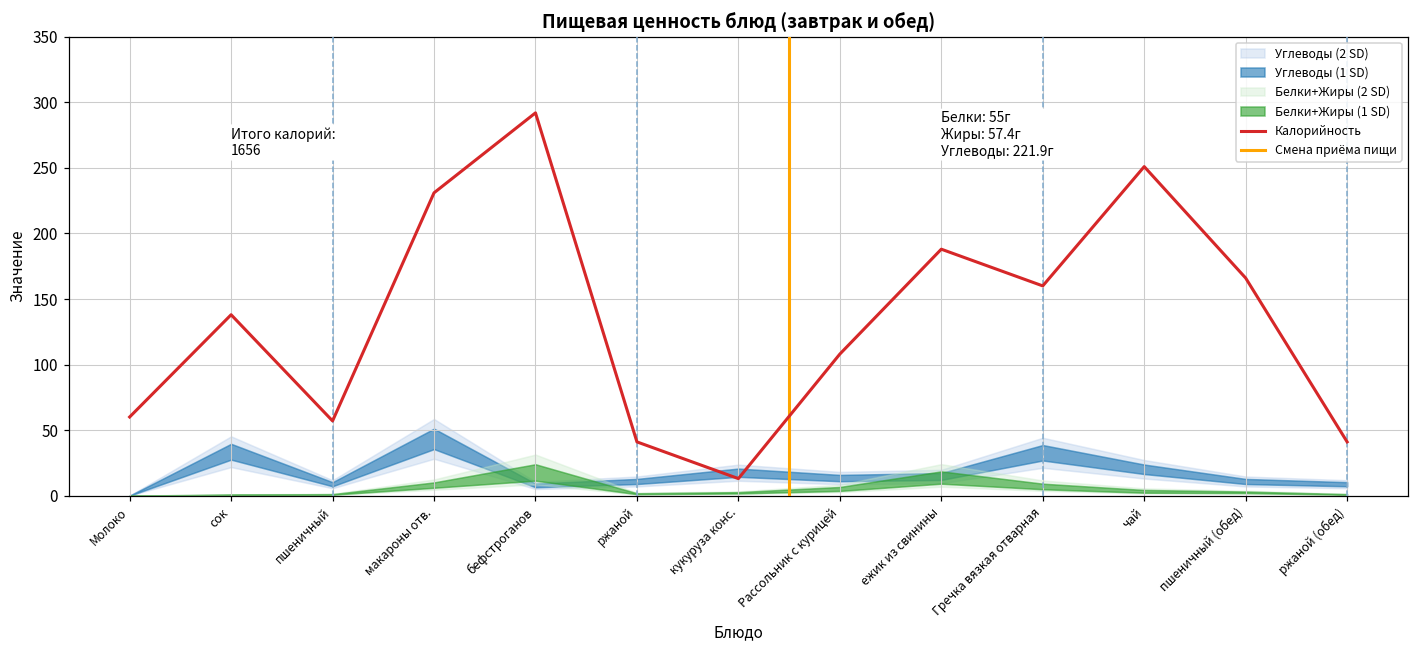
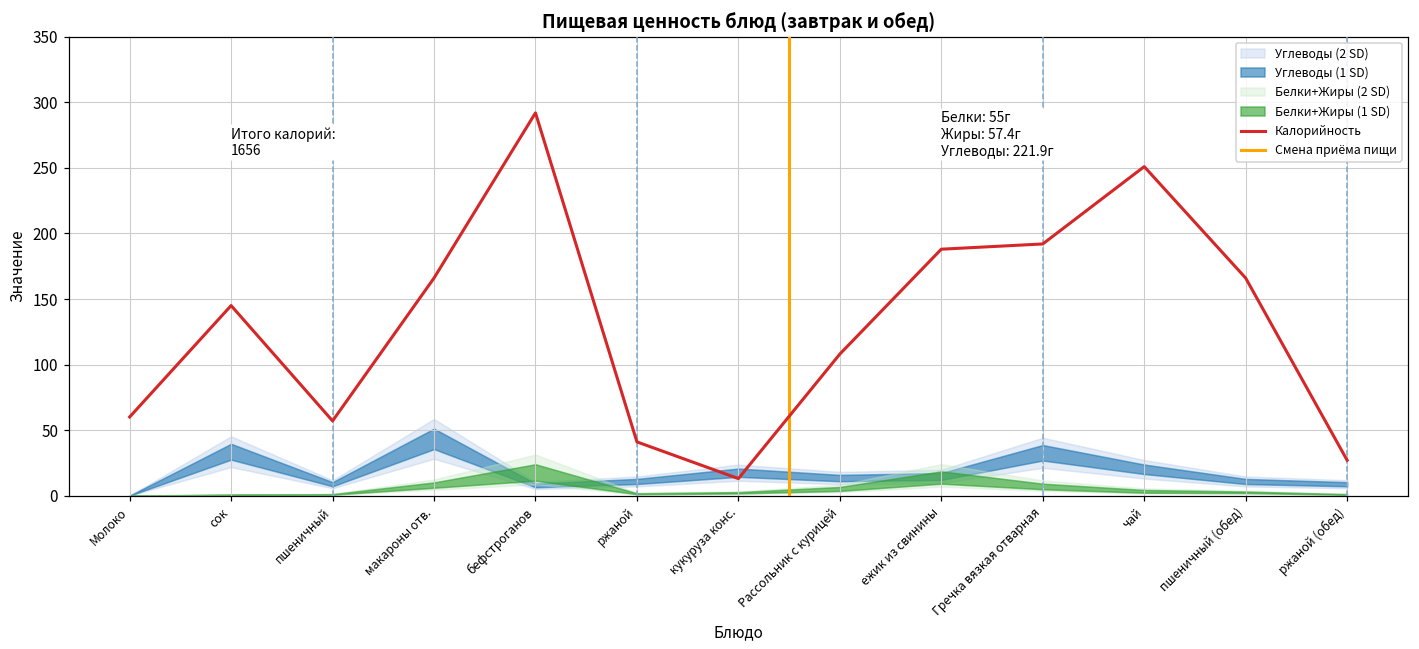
  {
    "Калорийность": {
      "Молоко": 60,
-     "сок": 138,
+     "сок": 145,
      "пшеничный": 57,
-     "макароны отв.": 231,
+     "макароны отв.": 166,
      "бефстроганов": 292,
      "ржаной": 41,
      "кукуруза конс.": 13,
      "Рассольник с курицей": 108,
      "ежик из свинины": 188,
-     "Гречка вязкая отварная": 160,
+     "Гречка вязкая отварная": 192,
      "чай": 251,
      "пшеничный (обед)": 166,
-     "ржаной (обед)": 41
+     "ржаной (обед)": 27
    }
  }
